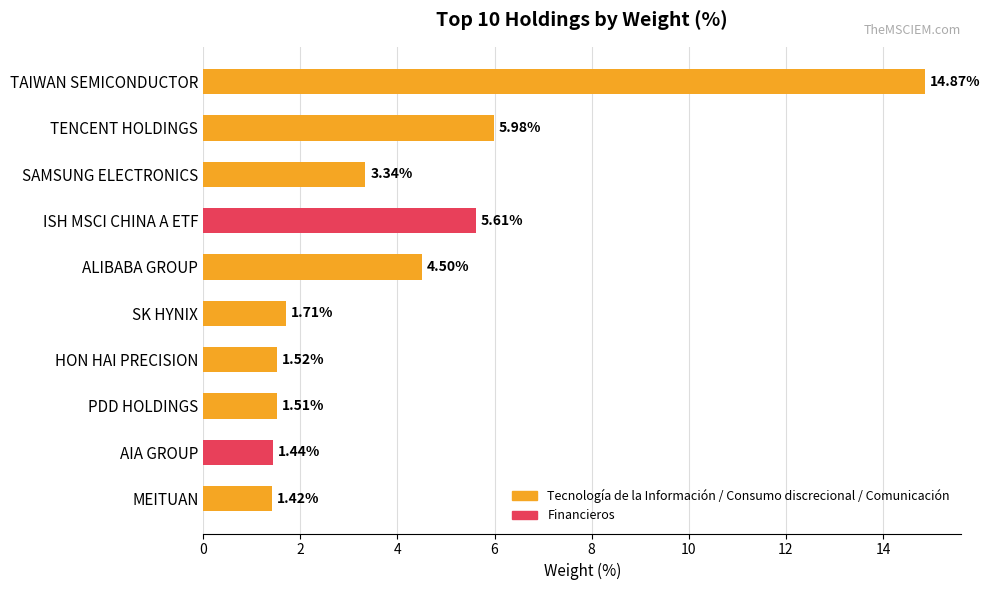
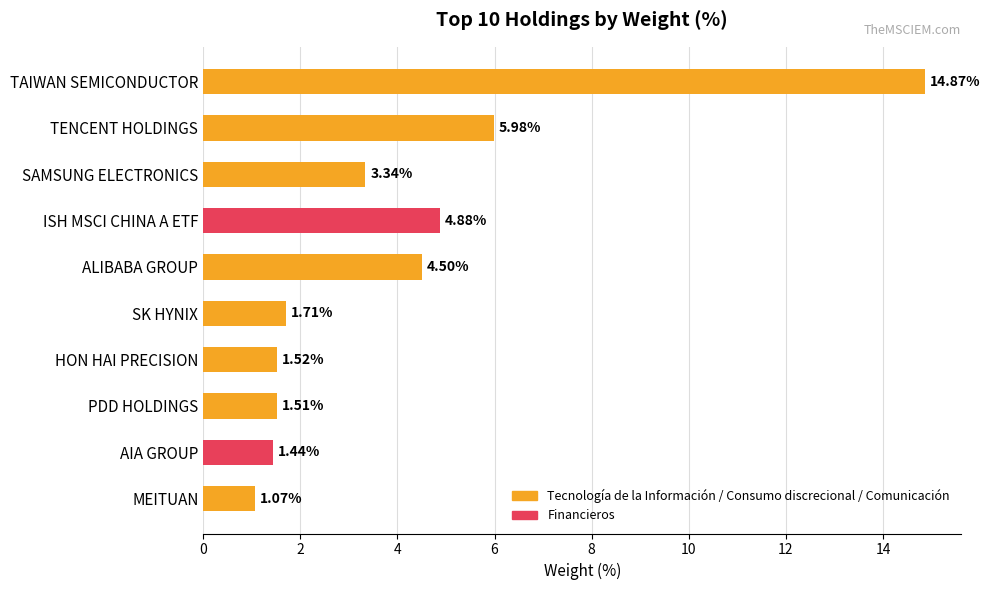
  {
    "TAIWAN SEMICONDUCTOR": "14.87%",
    "TENCENT HOLDINGS": "5.98%",
    "SAMSUNG ELECTRONICS": "3.34%",
-   "ISH MSCI CHINA A ETF": "5.61%",
+   "ISH MSCI CHINA A ETF": "4.88%",
    "ALIBABA GROUP": "4.50%",
    "SK HYNIX": "1.71%",
    "HON HAI PRECISION": "1.52%",
    "PDD HOLDINGS": "1.51%",
    "AIA GROUP": "1.44%",
-   "MEITUAN": "1.42%"
+   "MEITUAN": "1.07%"
  }
